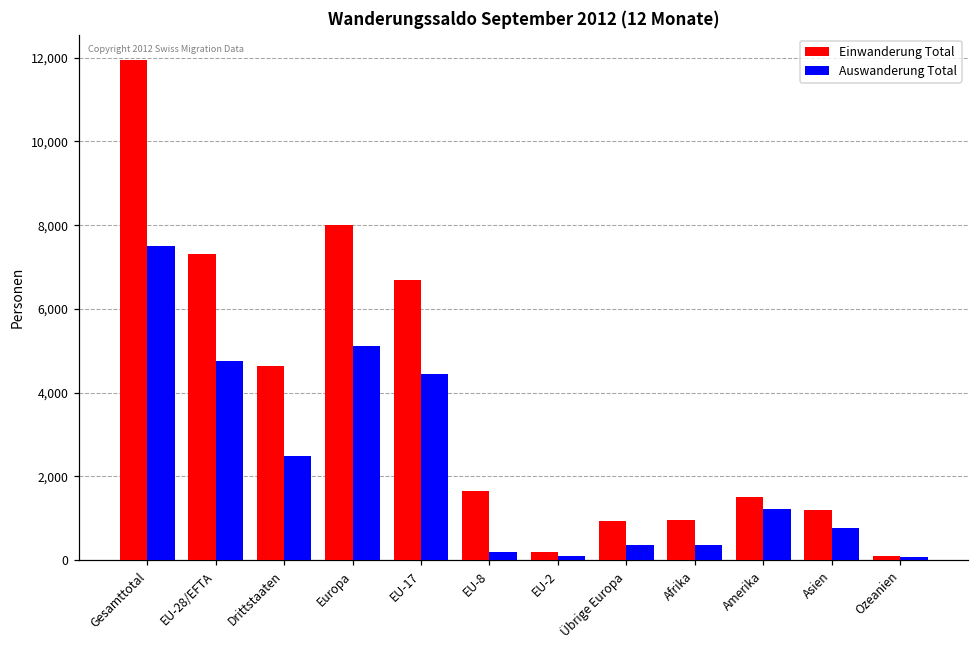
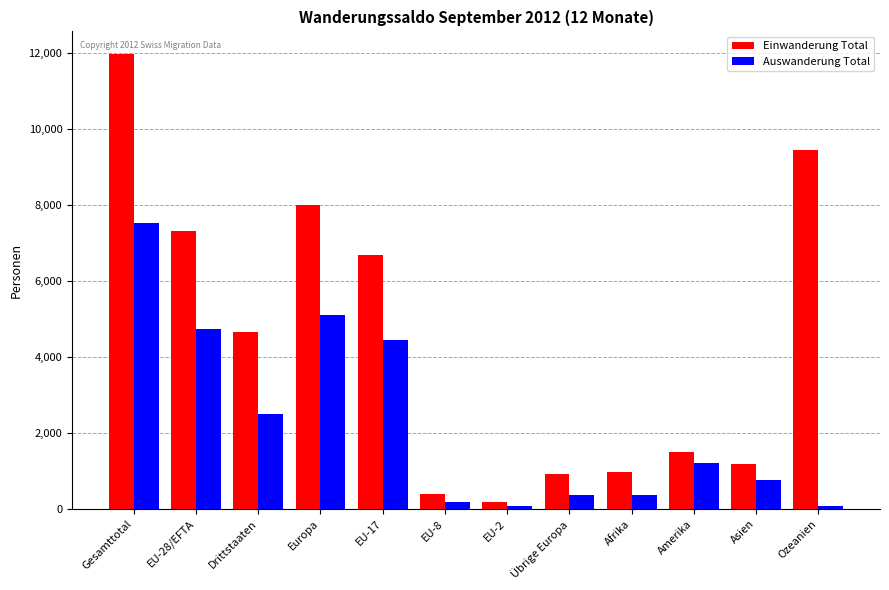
  {
    "Einwanderung Total": {
      "EU-28/EFTA": "7,300",
      "Drittstaaten": "4,600",
      "Europa": "8,000",
      "EU-17": "6,700",
-     "EU-8": "1,700",
+     "EU-8": "400",
      "EU-2": "200",
      "Übrige Europa": "900",
      "Afrika": "1,000",
      "Amerika": "1,500",
      "Asien": "1,200",
-     "Ozeanien": "100"
+     "Ozeanien": "9,400"
    },
    "Auswanderung Total": {
      "Gesamttotal": "7,500",
      "EU-28/EFTA": "4,700",
      "Drittstaaten": "2,500",
      "Europa": "5,100",
      "EU-17": "4,400",
      "EU-8": "200",
      "EU-2": "100",
      "Übrige Europa": "400",
      "Afrika": "400",
      "Amerika": "1,200",
      "Asien": "800",
      "Ozeanien": "100"
    }
  }
